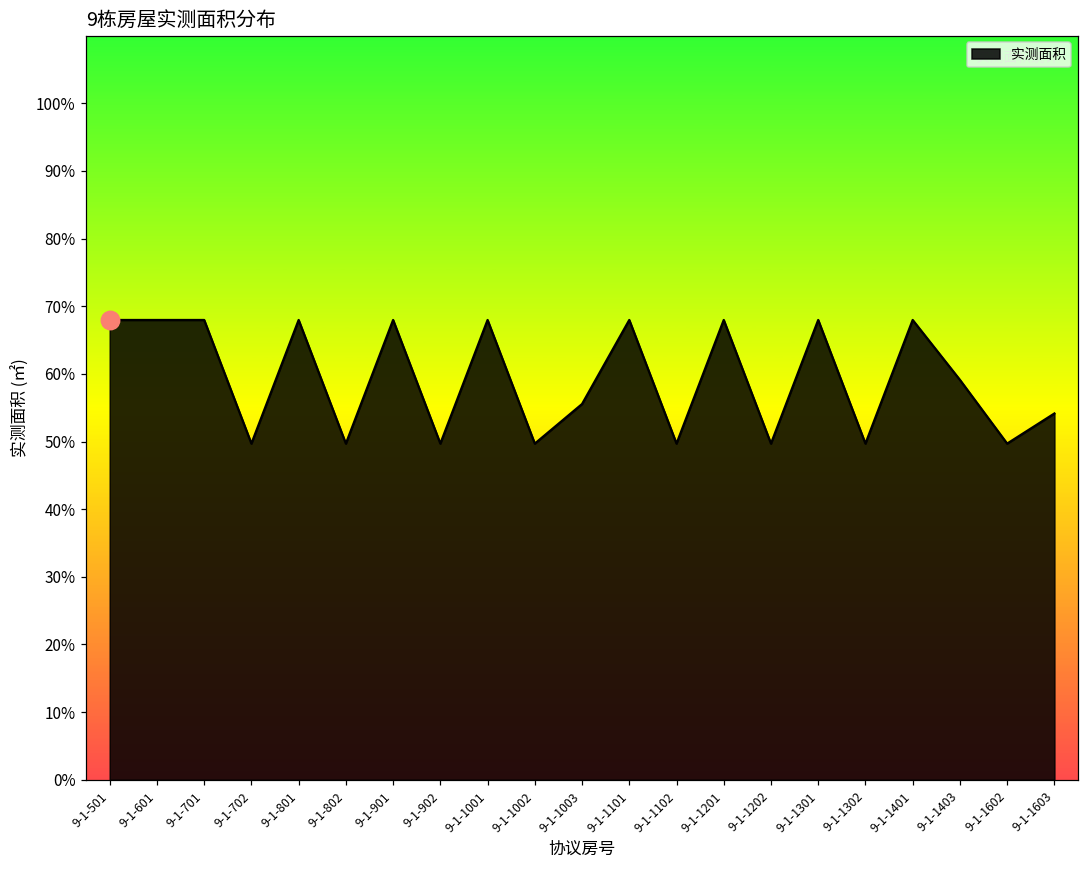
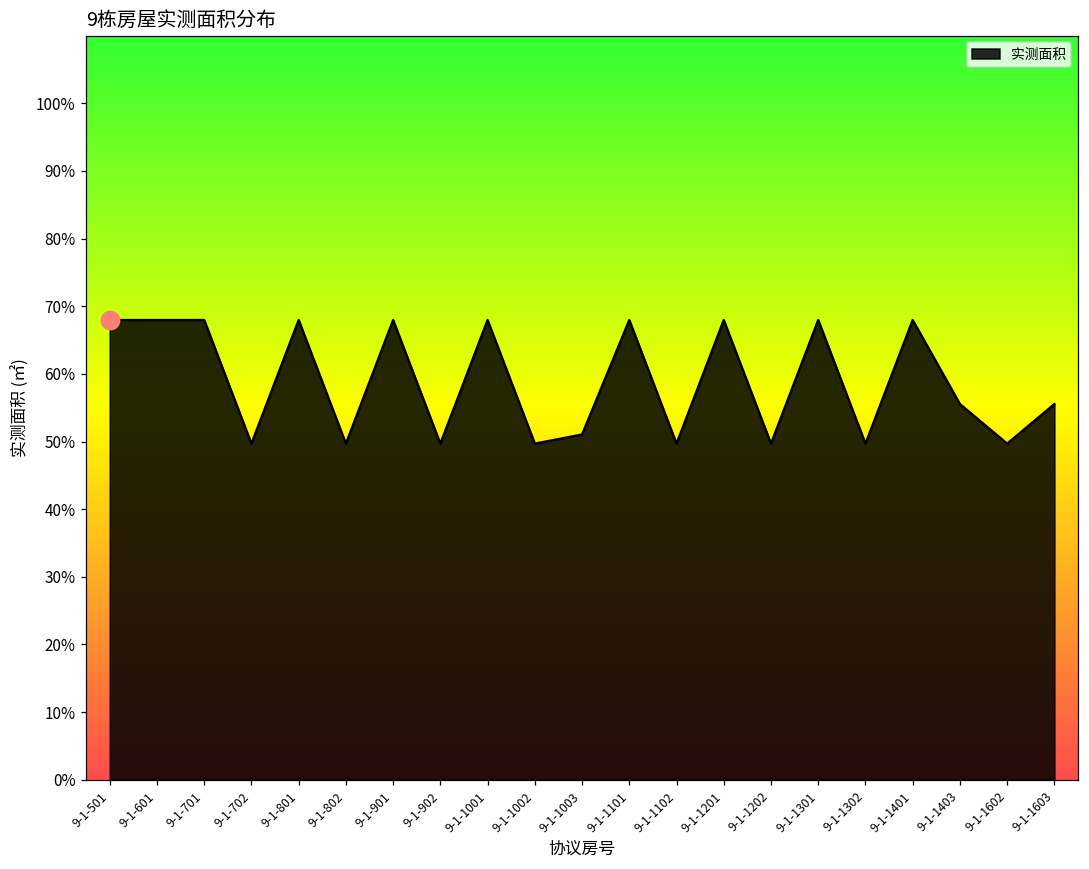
  {
    "实测面积": {
      "9-1-601": "68%",
      "9-1-701": "68%",
      "9-1-702": "50%",
      "9-1-801": "68%",
      "9-1-802": "50%",
      "9-1-901": "68%",
      "9-1-902": "50%",
      "9-1-1001": "68%",
      "9-1-1002": "50%",
-     "9-1-1003": "56%",
+     "9-1-1003": "51%",
      "9-1-1101": "68%",
      "9-1-1102": "50%",
      "9-1-1201": "68%",
      "9-1-1202": "50%",
      "9-1-1301": "68%",
      "9-1-1302": "50%",
      "9-1-1401": "68%",
-     "9-1-1403": "59%",
+     "9-1-1403": "56%",
      "9-1-1602": "50%",
-     "9-1-1603": "54%"
+     "9-1-1603": "56%"
    }
  }
